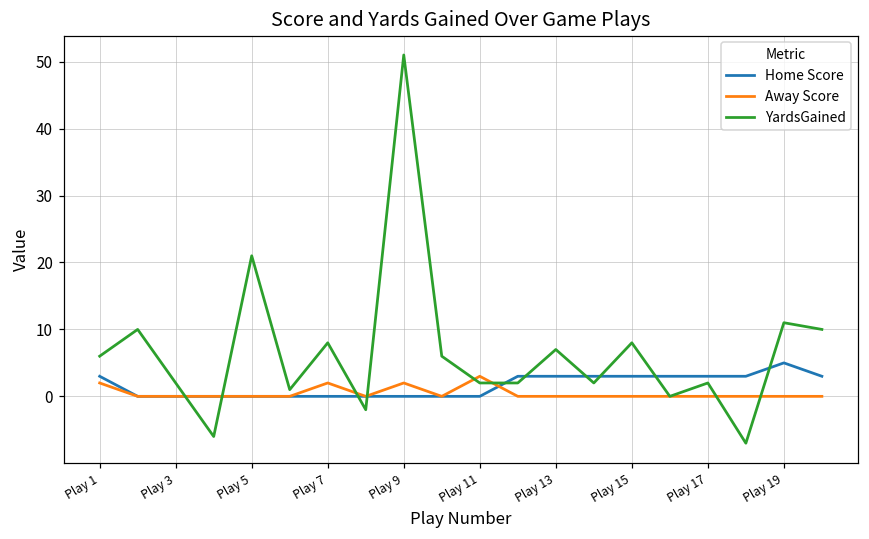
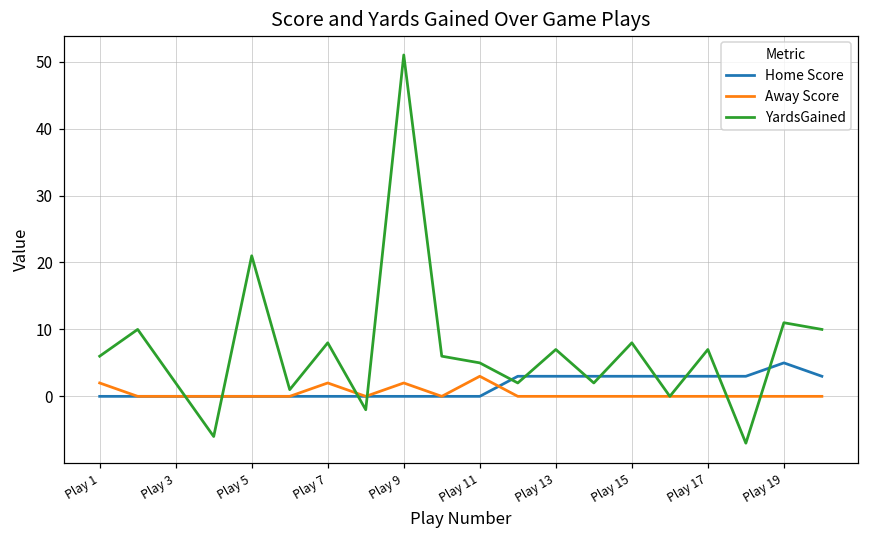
  {
    "Home Score": {
-     "Play 1": 3,
+     "Play 1": 0,
      "Play 7": 0,
      "Play 9": 0,
      "Play 11": 0,
      "Play 13": 3,
      "Play 15": 3,
      "Play 17": 3,
      "Play 19": 5
    },
    "Away Score": {
      "Play 1": 2,
      "Play 7": 2,
      "Play 9": 2,
      "Play 11": 3,
      "Play 13": 0,
      "Play 15": 0,
      "Play 17": 0,
      "Play 19": 0
    },
    "YardsGained": {
      "Play 1": 6,
      "Play 3": 2,
      "Play 5": 21,
      "Play 7": 8,
      "Play 9": 51,
-     "Play 11": 2,
+     "Play 11": 5,
      "Play 13": 7,
      "Play 15": 8,
-     "Play 17": 2,
+     "Play 17": 7,
      "Play 19": 11
    }
  }
